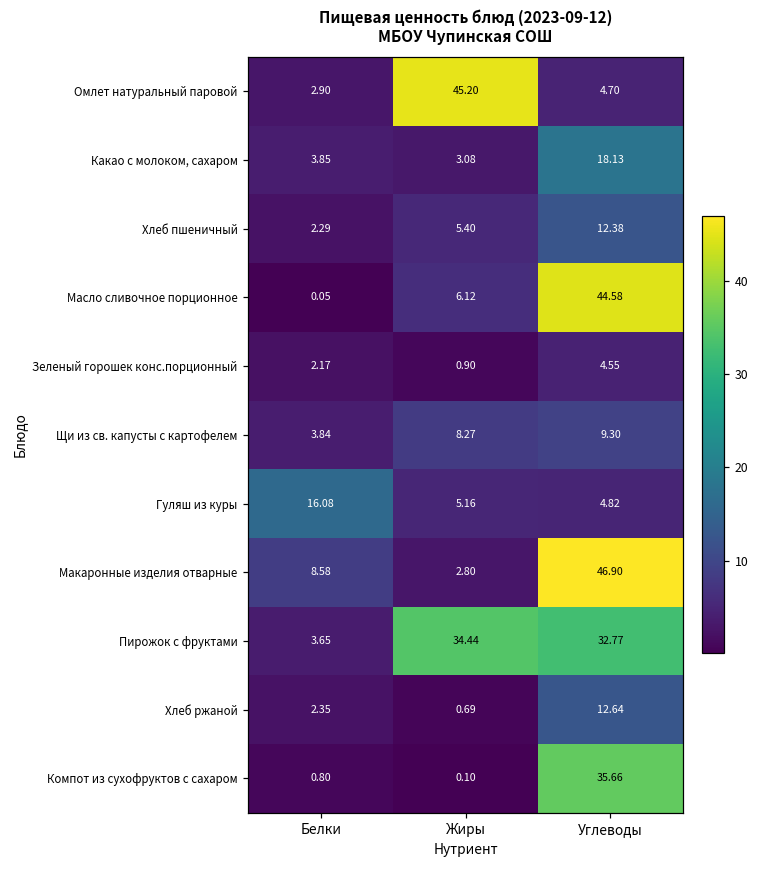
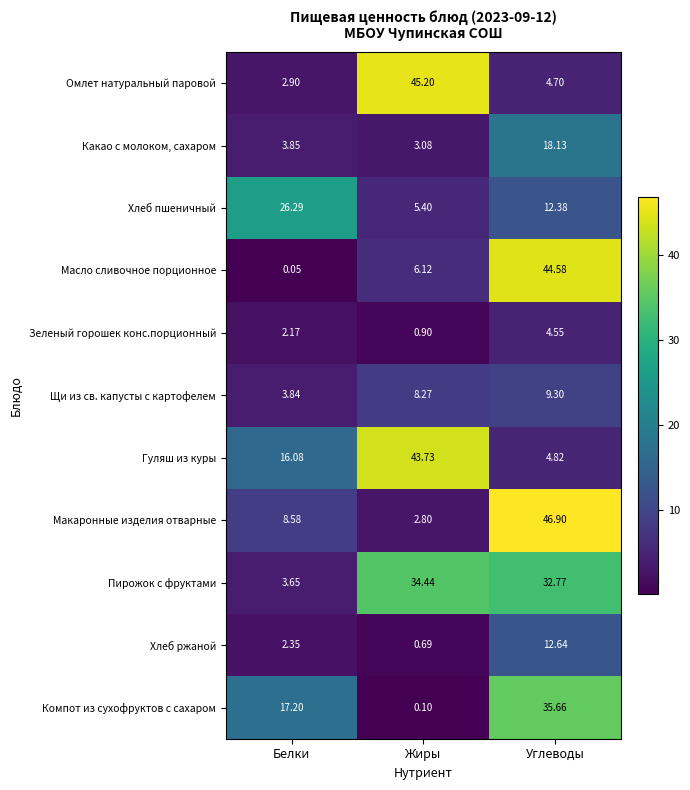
  {
    "Омлет натуральный паровой": {
      "Белки": 2.90,
      "Жиры": 45.20,
      "Углеводы": 4.70
    },
    "Какао с молоком, сахаром": {
      "Белки": 3.85,
      "Жиры": 3.08,
      "Углеводы": 18.13
    },
    "Хлеб пшеничный": {
-     "Белки": 2.29,
+     "Белки": 26.29,
      "Жиры": 5.40,
      "Углеводы": 12.38
    },
    "Масло сливочное порционное": {
      "Белки": 0.05,
      "Жиры": 6.12,
      "Углеводы": 44.58
    },
    "Зеленый горошек конс.порционный": {
      "Белки": 2.17,
      "Жиры": 0.90,
      "Углеводы": 4.55
    },
    "Щи из св. капусты с картофелем": {
      "Белки": 3.84,
      "Жиры": 8.27,
      "Углеводы": 9.30
    },
    "Гуляш из куры": {
      "Белки": 16.08,
-     "Жиры": 5.16,
+     "Жиры": 43.73,
      "Углеводы": 4.82
    },
    "Макаронные изделия отварные": {
      "Белки": 8.58,
      "Жиры": 2.80,
      "Углеводы": 46.90
    },
    "Пирожок с фруктами": {
      "Белки": 3.65,
      "Жиры": 34.44,
      "Углеводы": 32.77
    },
    "Хлеб ржаной": {
      "Белки": 2.35,
      "Жиры": 0.69,
      "Углеводы": 12.64
    },
    "Компот из сухофруктов с сахаром": {
-     "Белки": 0.80,
+     "Белки": 17.20,
      "Жиры": 0.10,
      "Углеводы": 35.66
    }
  }
